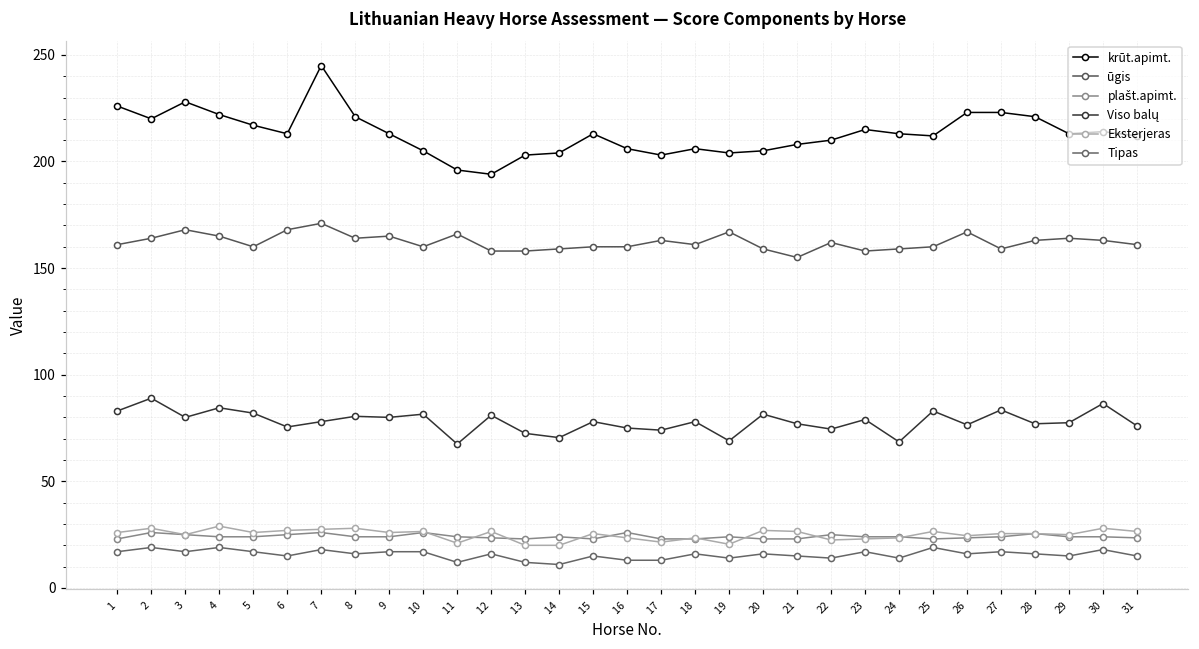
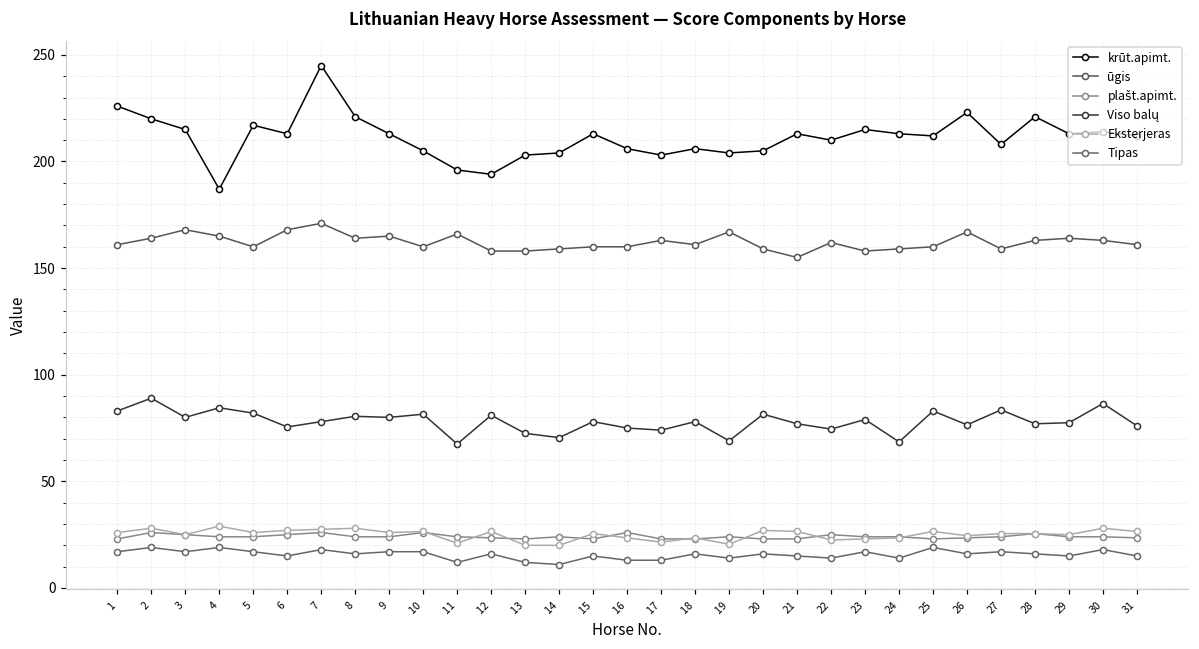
  {
    "krūt.apimt.": {
      "1": 226,
      "2": 220,
-     "3": 228,
-     "4": 222,
+     "3": 215,
+     "4": 187,
      "5": 217,
      "6": 213,
      "7": 245,
      "8": 221,
      "9": 213,
      "10": 205,
      "11": 196,
      "12": 194,
      "13": 203,
      "14": 204,
      "15": 213,
      "16": 206,
      "17": 203,
      "18": 206,
      "19": 204,
      "20": 205,
-     "21": 208,
+     "21": 213,
      "22": 210,
      "23": 215,
      "24": 213,
      "25": 212,
      "26": 223,
-     "27": 223,
+     "27": 208,
      "28": 221
    }
  }
